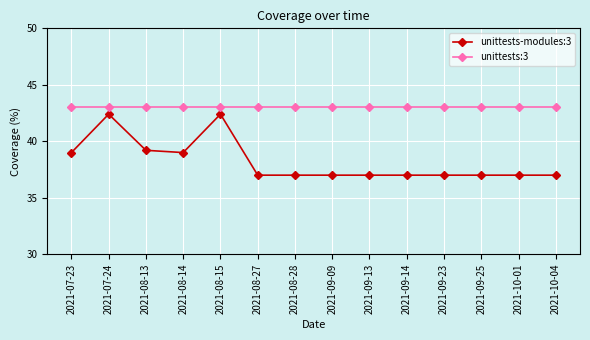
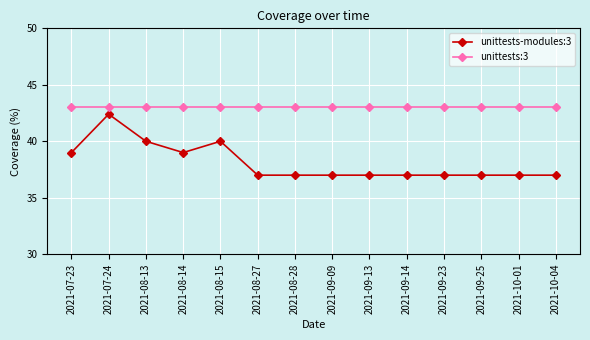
  {
    "unittests-modules:3": {
      "2021-07-23": 39.0,
      "2021-07-24": 42.4,
-     "2021-08-13": 39.2,
+     "2021-08-13": 40.0,
      "2021-08-14": 39.0,
-     "2021-08-15": 42.4,
+     "2021-08-15": 40.0,
      "2021-08-27": 37.0,
      "2021-08-28": 37.0,
      "2021-09-09": 37.0,
      "2021-09-13": 37.0,
      "2021-09-14": 37.0,
      "2021-09-23": 37.0,
      "2021-09-25": 37.0,
      "2021-10-01": 37.0,
      "2021-10-04": 37.0
    },
    "unittests:3": {
      "2021-07-23": 43.0,
      "2021-07-24": 43.0,
      "2021-08-13": 43.0,
      "2021-08-14": 43.0,
      "2021-08-15": 43.0,
      "2021-08-27": 43.0,
      "2021-08-28": 43.0,
      "2021-09-09": 43.0,
      "2021-09-13": 43.0,
      "2021-09-14": 43.0,
      "2021-09-23": 43.0,
      "2021-09-25": 43.0,
      "2021-10-01": 43.0,
      "2021-10-04": 43.0
    }
  }
